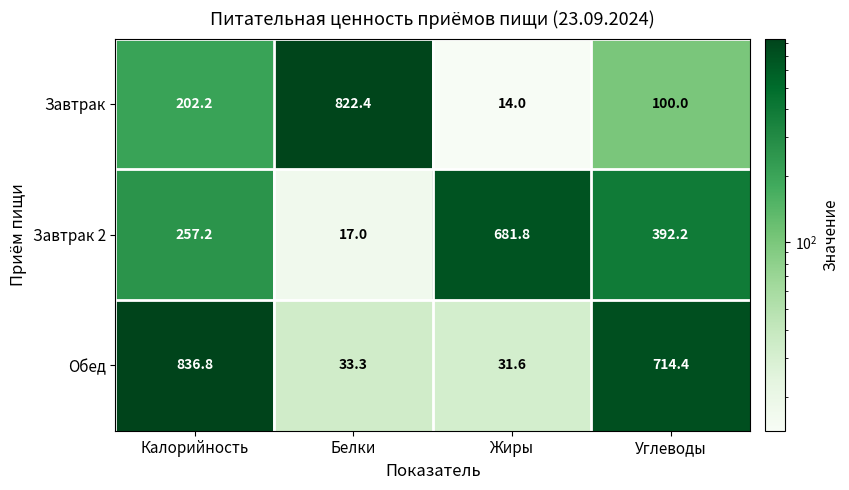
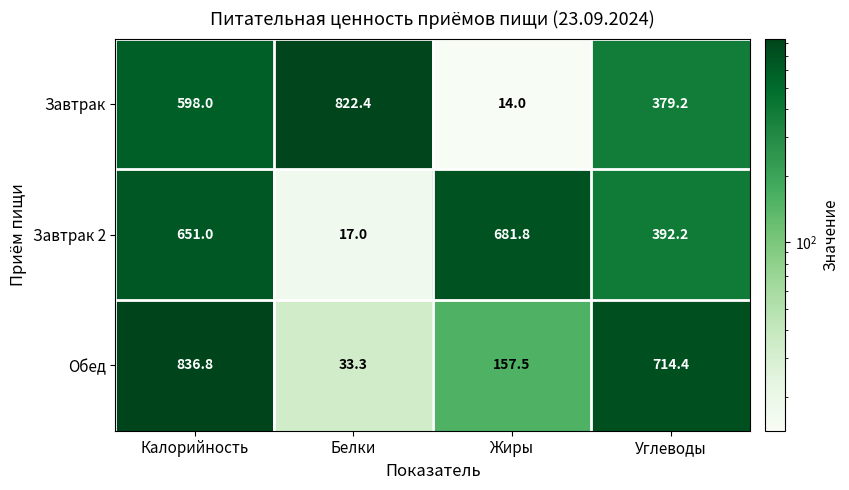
  {
    "Завтрак": {
-     "Калорийность": 202.2,
+     "Калорийность": 598.0,
      "Белки": 822.4,
      "Жиры": 14.0,
-     "Углеводы": 100.0
+     "Углеводы": 379.2
    },
    "Завтрак 2": {
-     "Калорийность": 257.2,
+     "Калорийность": 651.0,
      "Белки": 17.0,
      "Жиры": 681.8,
      "Углеводы": 392.2
    },
    "Обед": {
      "Калорийность": 836.8,
      "Белки": 33.3,
-     "Жиры": 31.6,
+     "Жиры": 157.5,
      "Углеводы": 714.4
    }
  }
